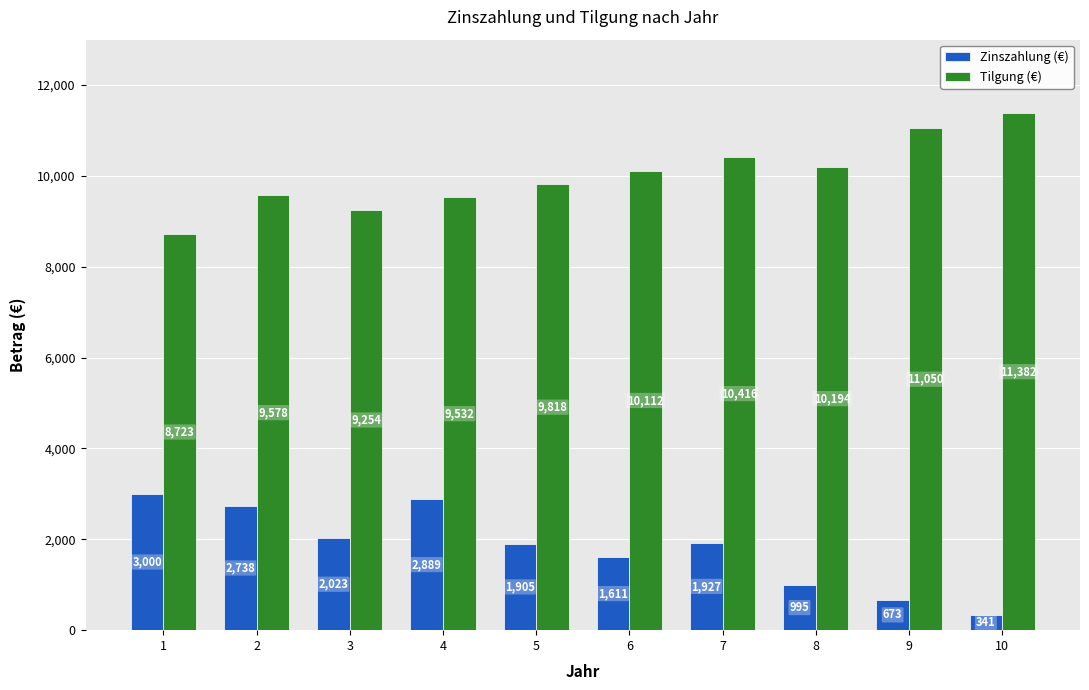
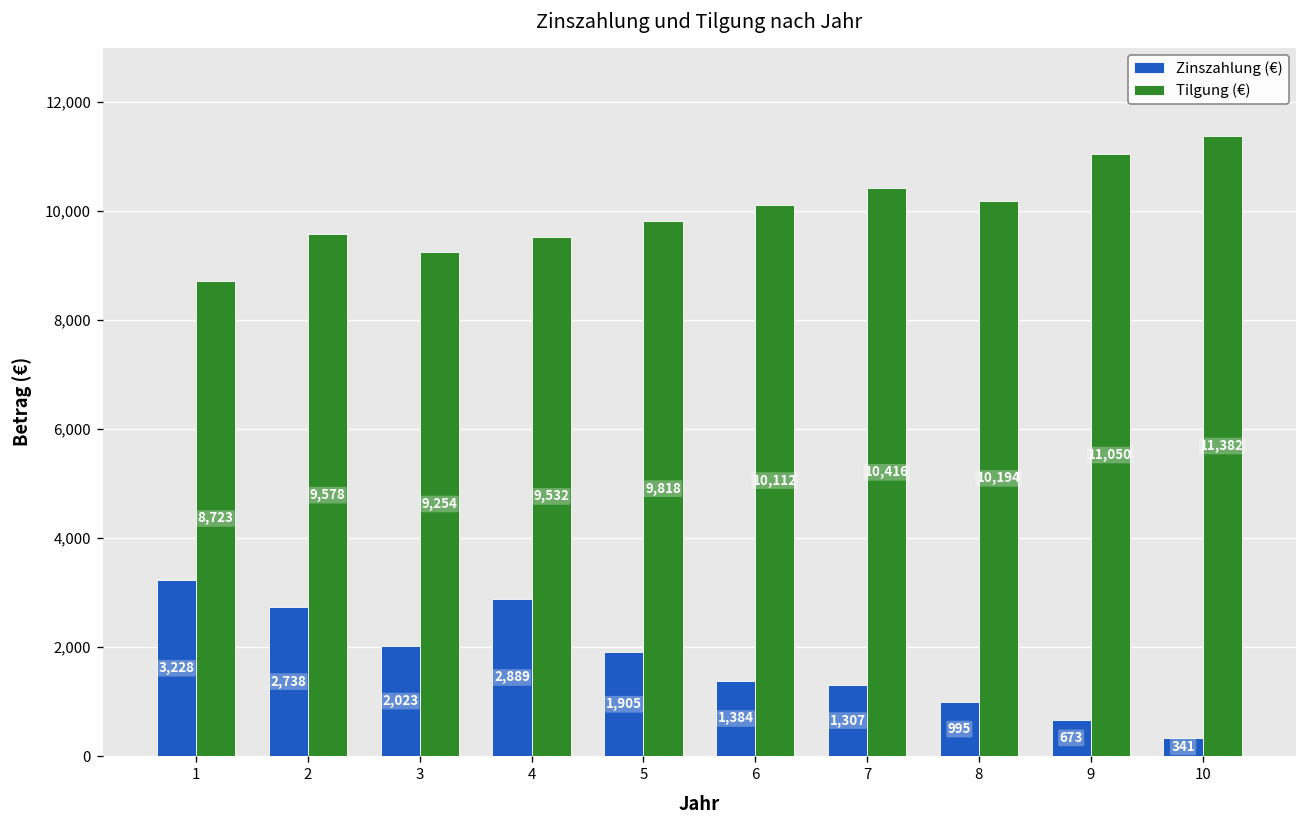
  {
    "Zinszahlung (€)": {
-     "1": "3,000",
-     "6": "1,611",
-     "7": "1,927"
+     "1": "3,228",
+     "6": "1,384",
+     "7": "1,307"
    }
  }
